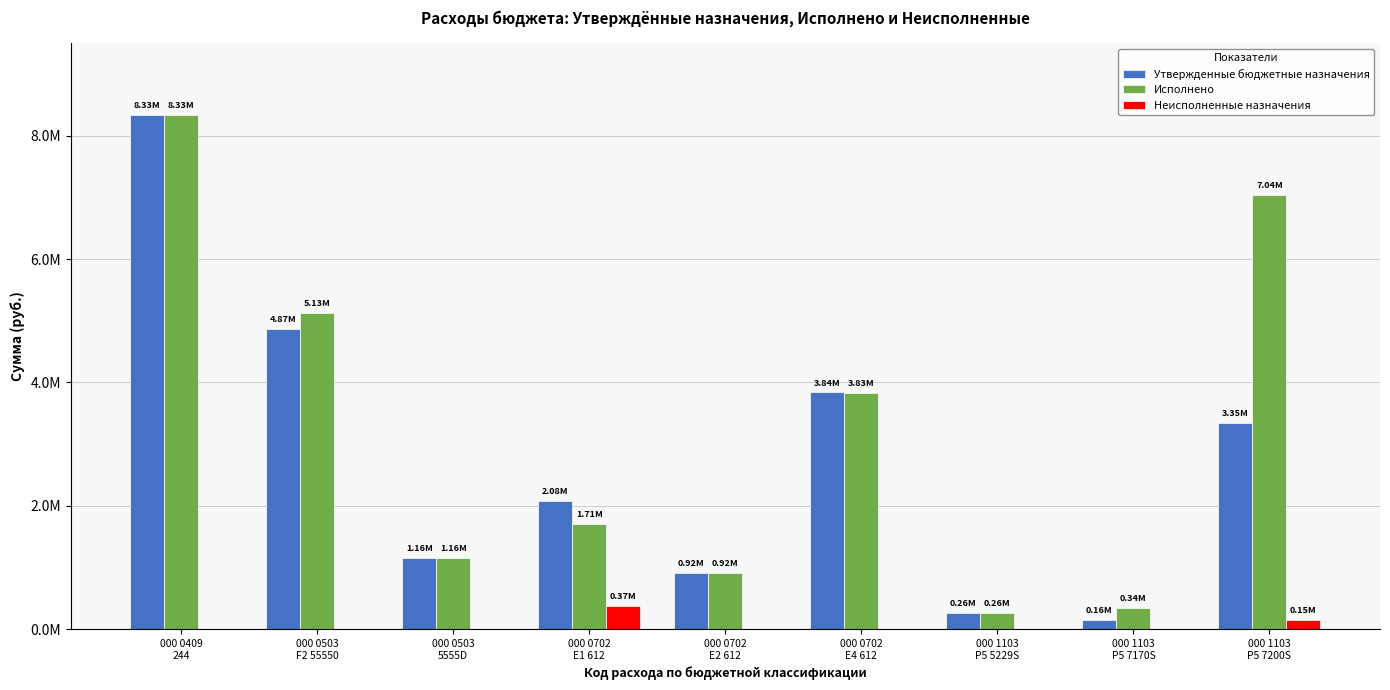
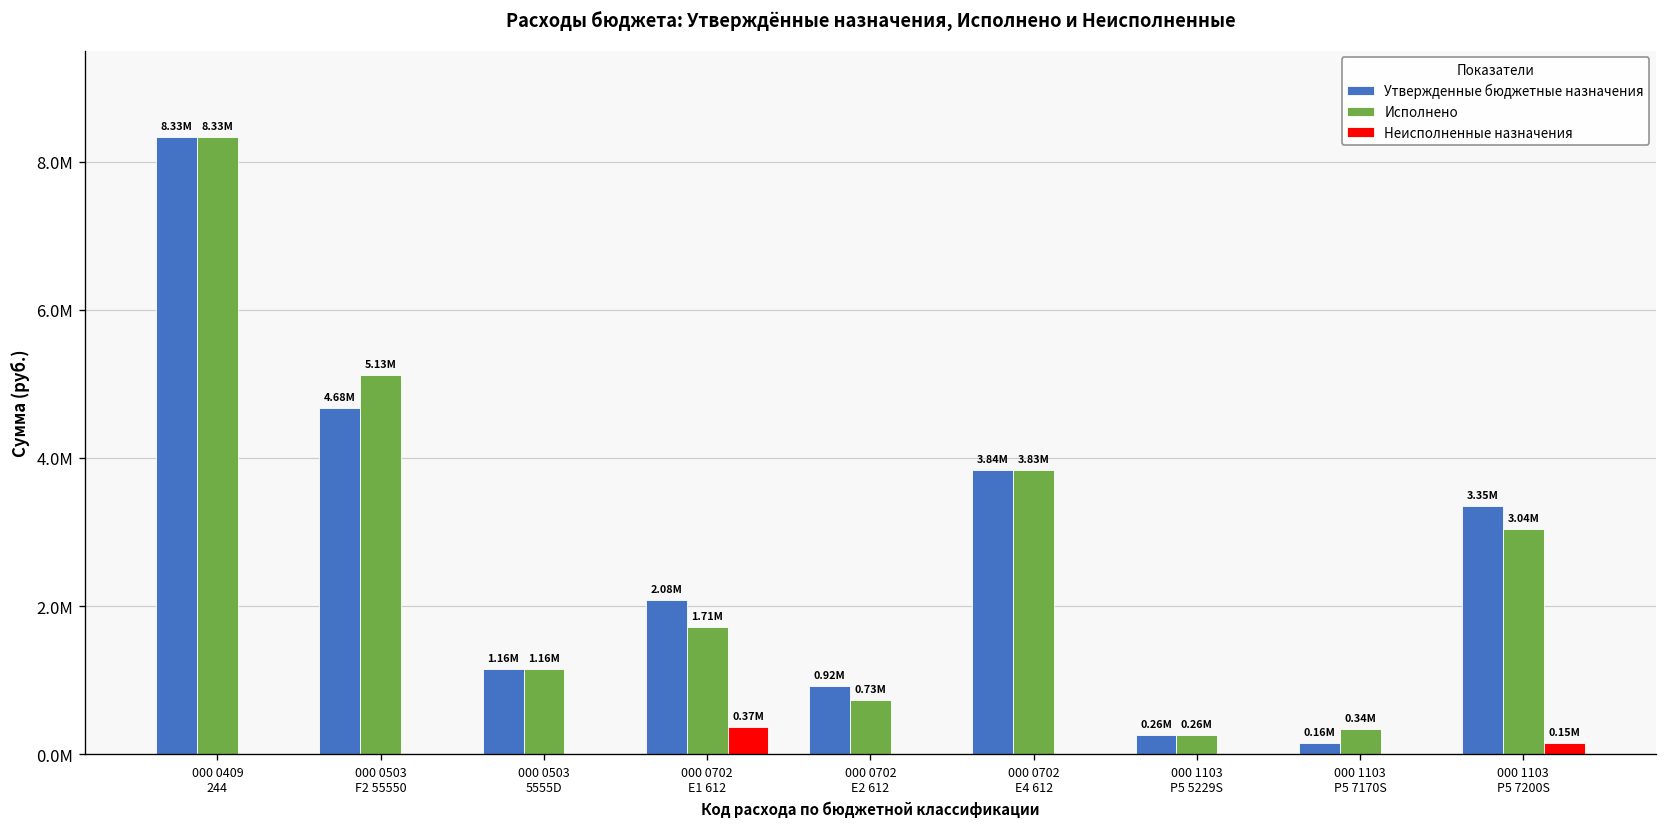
  {
    "Утвержденные бюджетные назначения": {
      "000 0409 244": "8.33M",
-     "000 0503 F2 55550": "4.87M",
+     "000 0503 F2 55550": "4.68M",
      "000 0503 5555D": "1.16M",
      "000 0702 E1 612": "2.08M",
      "000 0702 E2 612": "0.92M",
      "000 0702 E4 612": "3.84M",
      "000 1103 P5 5229S": "0.26M",
      "000 1103 P5 7170S": "0.16M",
      "000 1103 P5 7200S": "3.35M"
    },
    "Исполнено": {
      "000 0409 244": "8.33M",
      "000 0503 F2 55550": "5.13M",
      "000 0503 5555D": "1.16M",
      "000 0702 E1 612": "1.71M",
-     "000 0702 E2 612": "0.92M",
+     "000 0702 E2 612": "0.73M",
      "000 0702 E4 612": "3.83M",
      "000 1103 P5 5229S": "0.26M",
      "000 1103 P5 7170S": "0.34M",
-     "000 1103 P5 7200S": "7.04M"
+     "000 1103 P5 7200S": "3.04M"
    },
    "Неисполненные назначения": {
      "000 0702 E1 612": "0.37M",
      "000 1103 P5 7200S": "0.15M"
    }
  }
